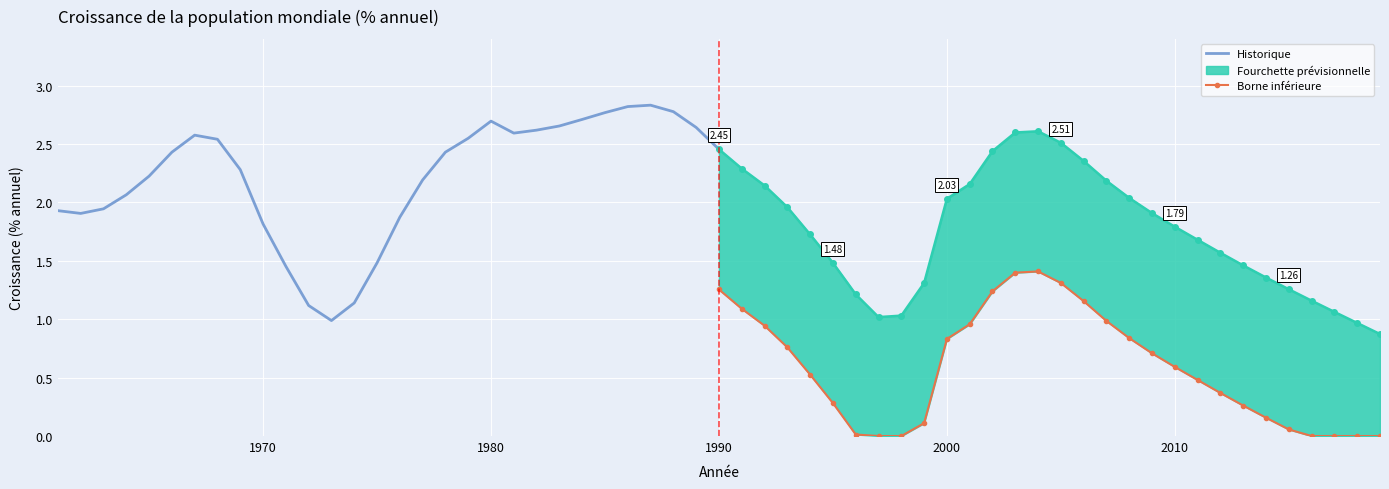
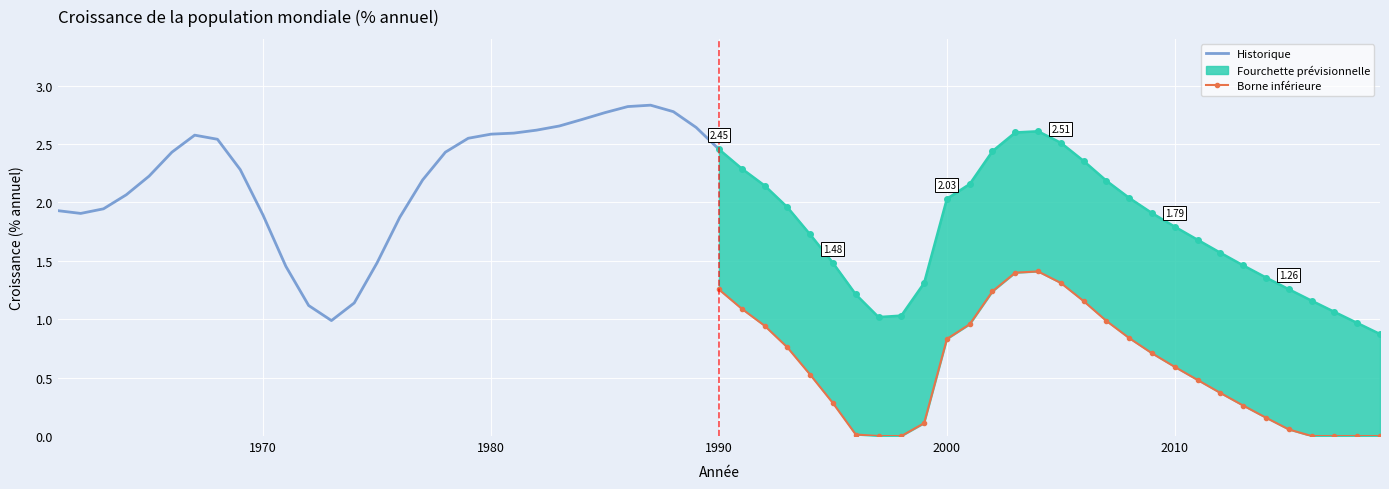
  {
    "Historique": {
-     "1970": 1.82,
-     "1980": 2.70
+     "1970": 1.89,
+     "1980": 2.58
    },
    "Borne inférieure": {
      "1990": 1.25,
      "2000": 0.83,
      "2010": 0.59
    }
  }
